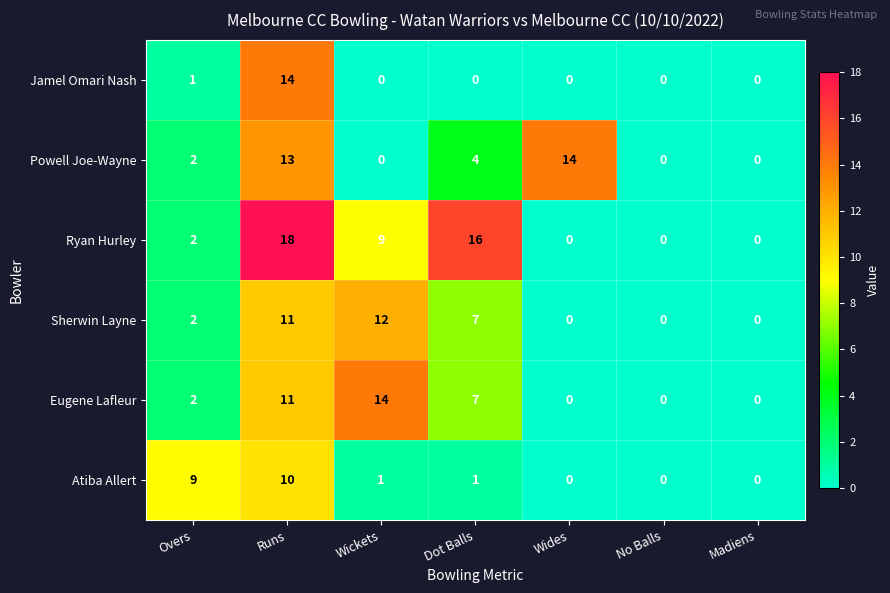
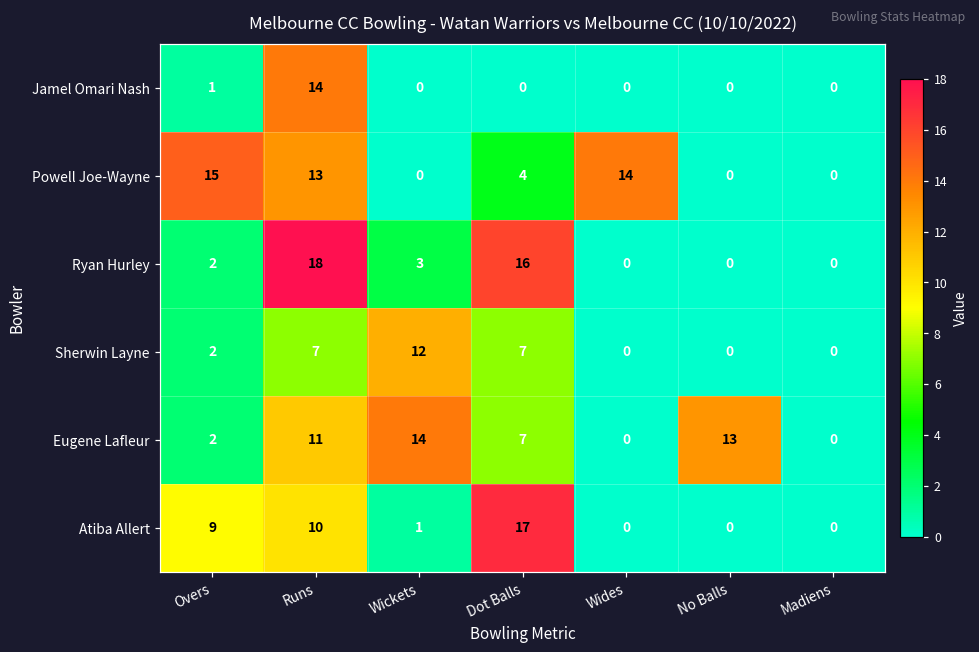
  {
    "Jamel Omari Nash": {
      "Overs": 1,
      "Runs": 14,
      "Wickets": 0,
      "Dot Balls": 0,
      "Wides": 0,
      "No Balls": 0,
      "Madiens": 0
    },
    "Powell Joe-Wayne": {
-     "Overs": 2,
+     "Overs": 15,
      "Runs": 13,
      "Wickets": 0,
      "Dot Balls": 4,
      "Wides": 14,
      "No Balls": 0,
      "Madiens": 0
    },
    "Ryan Hurley": {
      "Overs": 2,
      "Runs": 18,
-     "Wickets": 9,
+     "Wickets": 3,
      "Dot Balls": 16,
      "Wides": 0,
      "No Balls": 0,
      "Madiens": 0
    },
    "Sherwin Layne": {
      "Overs": 2,
-     "Runs": 11,
+     "Runs": 7,
      "Wickets": 12,
      "Dot Balls": 7,
      "Wides": 0,
      "No Balls": 0,
      "Madiens": 0
    },
    "Eugene Lafleur": {
      "Overs": 2,
      "Runs": 11,
      "Wickets": 14,
      "Dot Balls": 7,
      "Wides": 0,
-     "No Balls": 0,
+     "No Balls": 13,
      "Madiens": 0
    },
    "Atiba Allert": {
      "Overs": 9,
      "Runs": 10,
      "Wickets": 1,
-     "Dot Balls": 1,
+     "Dot Balls": 17,
      "Wides": 0,
      "No Balls": 0,
      "Madiens": 0
    }
  }
